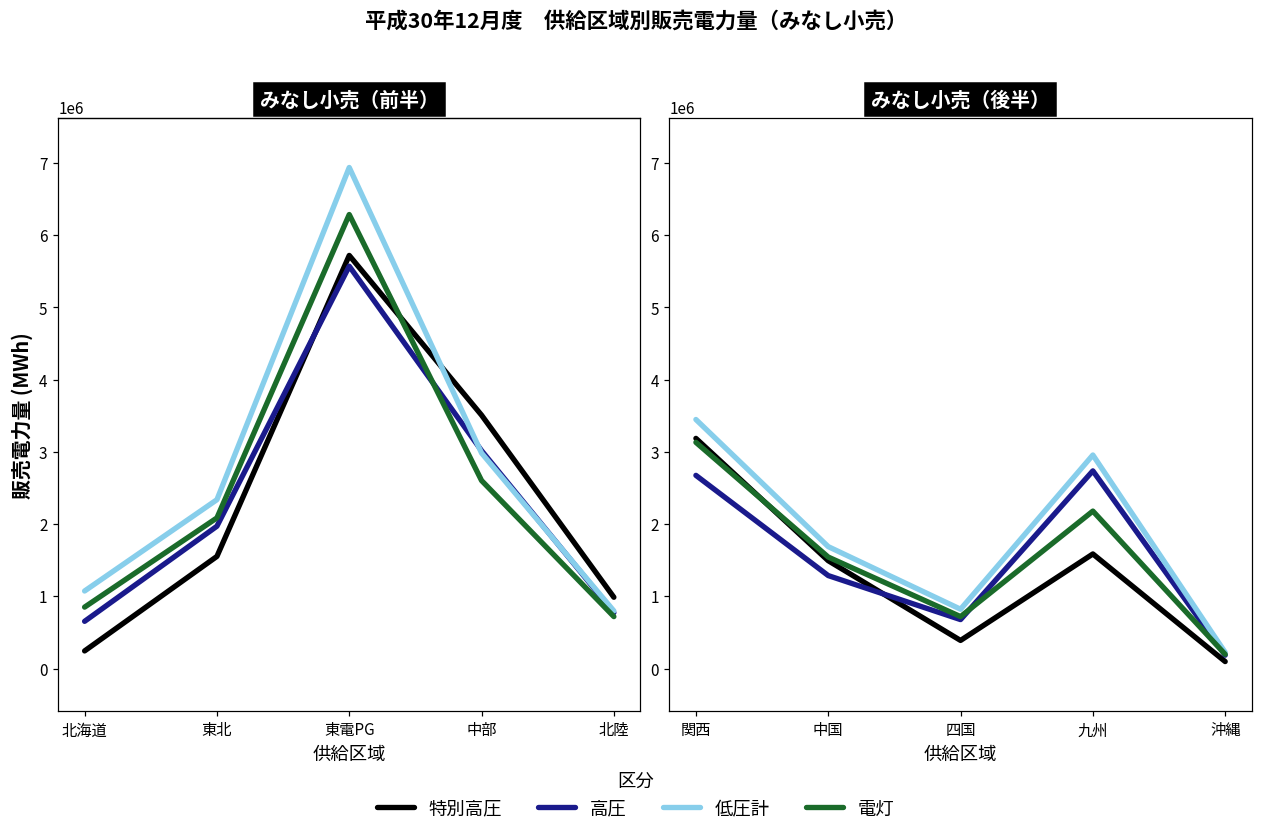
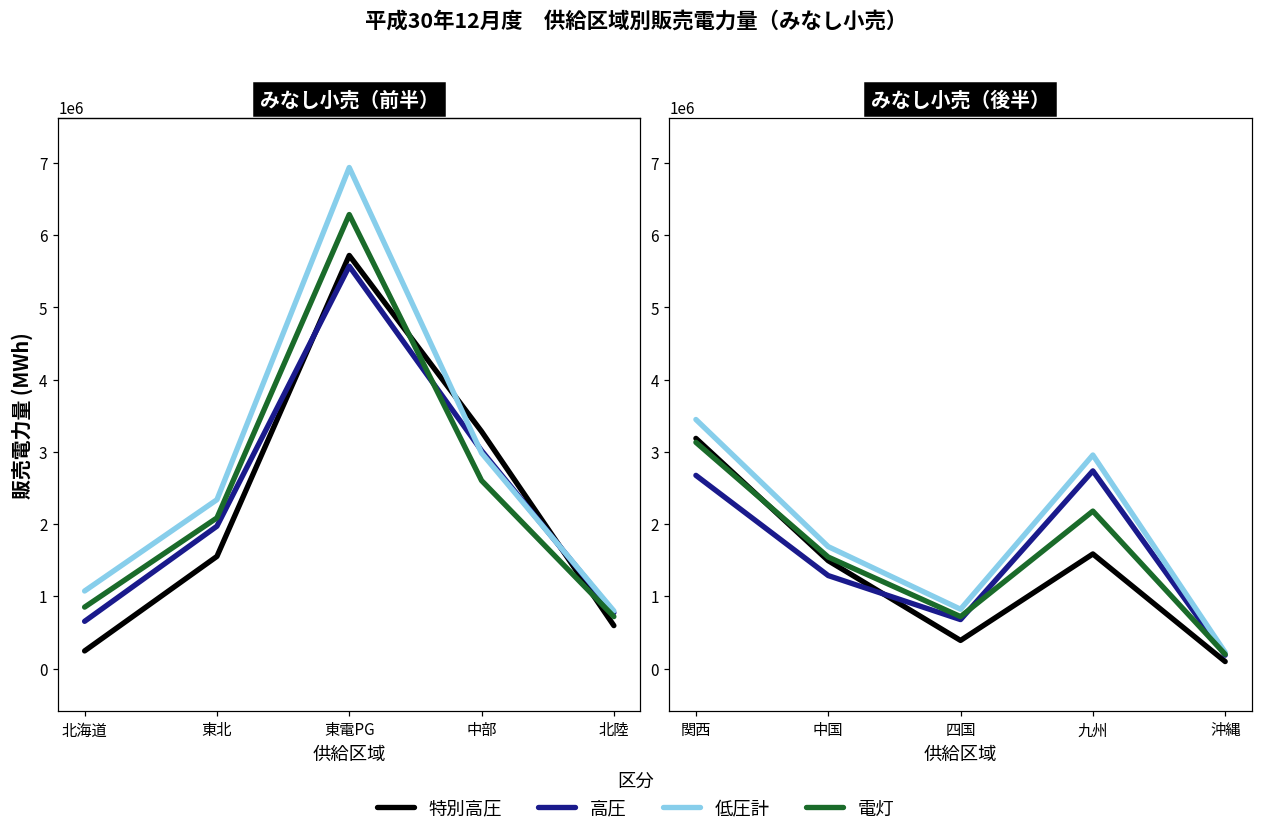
  {
    "みなし小売（前半）": {
      "特別高圧": {
        "北海道": 200000,
        "東北": 1600000,
        "東電PG": 5700000,
-       "中部": 3500000,
-       "北陸": 1000000
+       "中部": 3300000,
+       "北陸": 600000
      },
      "高圧": {
        "北海道": 700000,
        "東北": 2000000,
        "東電PG": 5600000
      },
      "低圧計": {
        "北海道": 1100000,
        "東北": 2300000,
        "東電PG": 6900000
      },
      "電灯": {
        "北海道": 800000,
        "東北": 2100000,
        "東電PG": 6300000,
        "中部": 2600000,
        "北陸": 700000
      }
    },
    "みなし小売（後半）": {
      "特別高圧": {
        "関西": 3200000,
        "中国": 1500000,
        "四国": 400000,
        "九州": 1600000,
        "沖縄": 100000
      },
      "高圧": {
        "関西": 2700000,
        "中国": 1300000,
        "四国": 700000,
        "九州": 2700000
      },
      "低圧計": {
        "関西": 3400000,
        "中国": 1700000,
        "四国": 800000,
        "九州": 3000000
      },
      "電灯": {
        "関西": 3100000,
        "中国": 1500000,
        "四国": 700000,
        "九州": 2200000
      }
    }
  }
